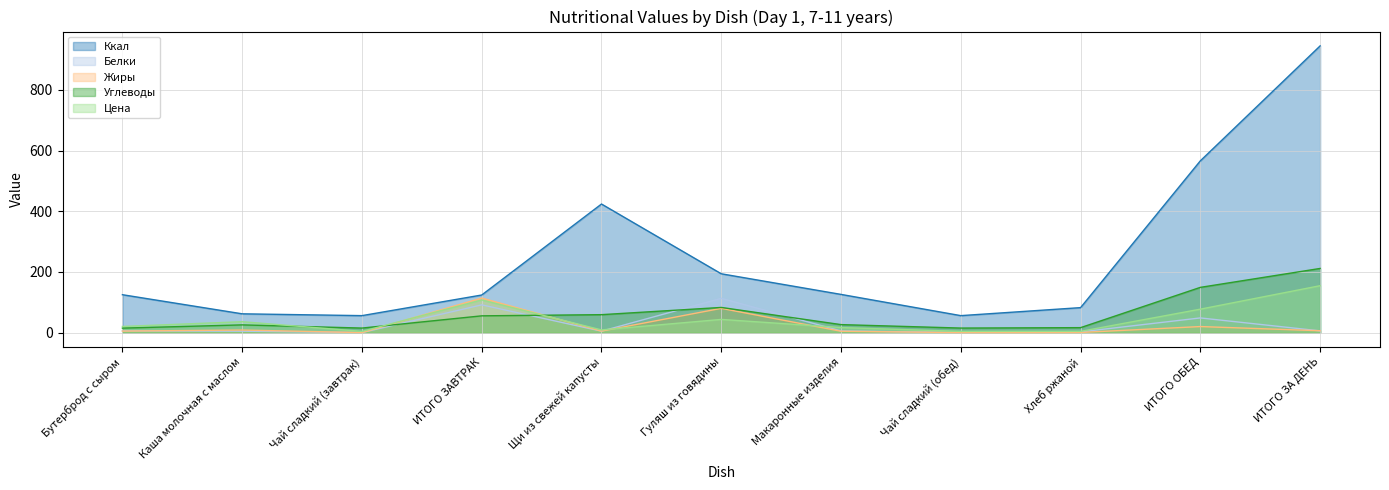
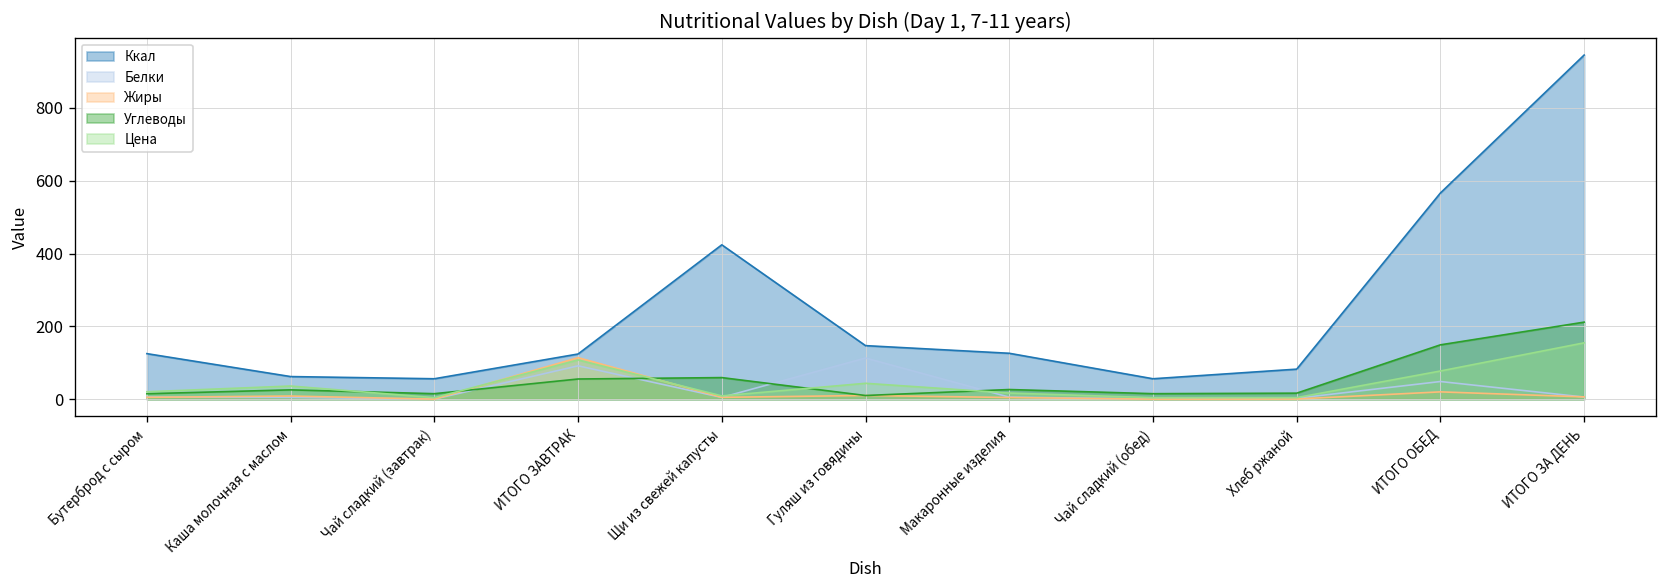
  {
    "Ккал": {
      "Бутерброд с сыром": 130,
      "Каша молочная с маслом": 60,
      "Чай сладкий (завтрак)": 60,
      "ИТОГО ЗАВТРАК": 120,
      "Щи из свежей капусты": 420,
-     "Гуляш из говядины": 190,
+     "Гуляш из говядины": 150,
      "Макаронные изделия": 130,
      "Чай сладкий (обед)": 60,
      "Хлеб ржаной": 80,
      "ИТОГО ОБЕД": 570,
      "ИТОГО ЗА ДЕНЬ": 950
    },
    "Белки": {
      "ИТОГО ЗАВТРАК": 90,
      "Гуляш из говядины": 110,
      "ИТОГО ОБЕД": 50
    },
    "Жиры": {
-     "Гуляш из говядины": 80,
+     "Гуляш из говядины": 10,
      "ИТОГО ОБЕД": 20
    },
    "Углеводы": {
      "Каша молочная с маслом": 30,
      "Чай сладкий (завтрак)": 20,
      "ИТОГО ЗАВТРАК": 60,
      "Щи из свежей капусты": 60,
-     "Гуляш из говядины": 80,
+     "Гуляш из говядины": 10,
      "Макаронные изделия": 30,
      "Чай сладкий (обед)": 20,
      "Хлеб ржаной": 20,
      "ИТОГО ОБЕД": 150,
      "ИТОГО ЗА ДЕНЬ": 210
    },
    "Цена": {
      "Каша молочная с маслом": 40,
      "Гуляш из говядины": 40,
      "Макаронные изделия": 20,
      "ИТОГО ОБЕД": 80,
      "ИТОГО ЗА ДЕНЬ": 150
    }
  }
